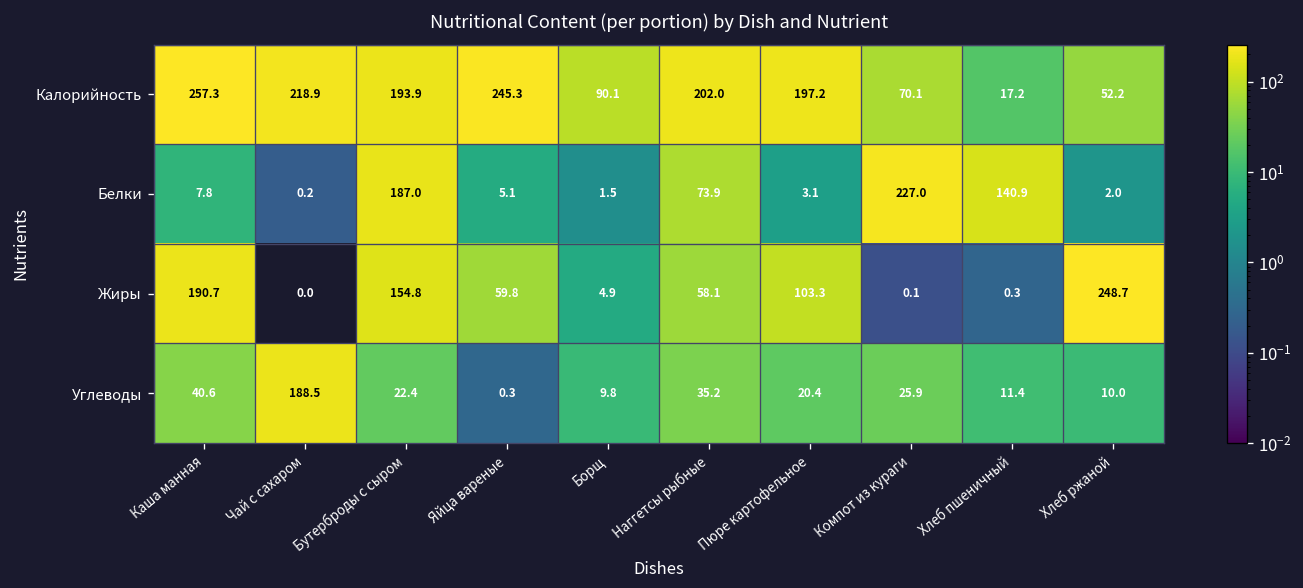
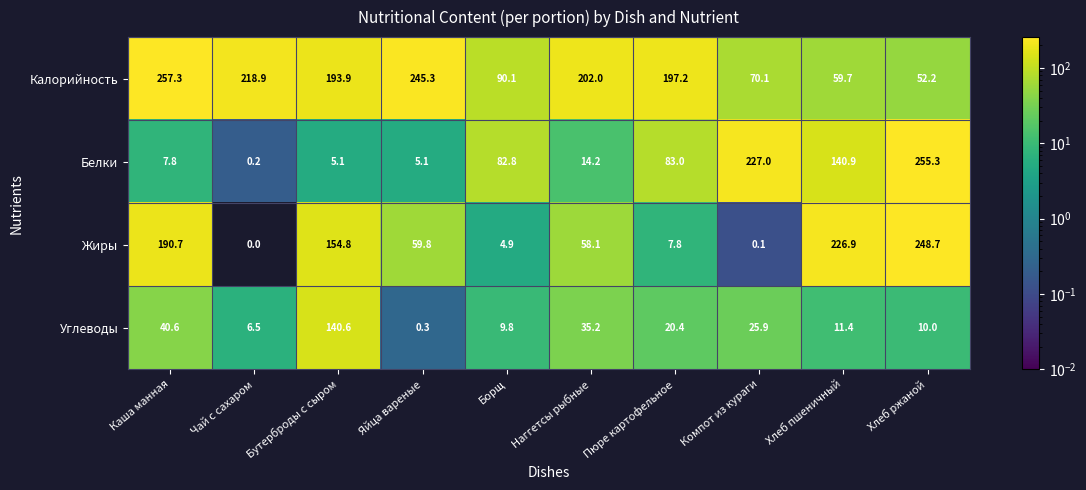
  {
    "Калорийность": {
      "Каша манная": 257.3,
      "Чай с сахаром": 218.9,
      "Бутерброды с сыром": 193.9,
      "Яйца вареные": 245.3,
      "Борщ": 90.1,
      "Наггетсы рыбные": 202.0,
      "Пюре картофельное": 197.2,
      "Компот из кураги": 70.1,
-     "Хлеб пшеничный": 17.2,
+     "Хлеб пшеничный": 59.7,
      "Хлеб ржаной": 52.2
    },
    "Белки": {
      "Каша манная": 7.8,
      "Чай с сахаром": 0.2,
-     "Бутерброды с сыром": 187.0,
+     "Бутерброды с сыром": 5.1,
      "Яйца вареные": 5.1,
-     "Борщ": 1.5,
-     "Наггетсы рыбные": 73.9,
-     "Пюре картофельное": 3.1,
+     "Борщ": 82.8,
+     "Наггетсы рыбные": 14.2,
+     "Пюре картофельное": 83.0,
      "Компот из кураги": 227.0,
      "Хлеб пшеничный": 140.9,
-     "Хлеб ржаной": 2.0
+     "Хлеб ржаной": 255.3
    },
    "Жиры": {
      "Каша манная": 190.7,
      "Чай с сахаром": 0.0,
      "Бутерброды с сыром": 154.8,
      "Яйца вареные": 59.8,
      "Борщ": 4.9,
      "Наггетсы рыбные": 58.1,
-     "Пюре картофельное": 103.3,
+     "Пюре картофельное": 7.8,
      "Компот из кураги": 0.1,
-     "Хлеб пшеничный": 0.3,
+     "Хлеб пшеничный": 226.9,
      "Хлеб ржаной": 248.7
    },
    "Углеводы": {
      "Каша манная": 40.6,
-     "Чай с сахаром": 188.5,
-     "Бутерброды с сыром": 22.4,
+     "Чай с сахаром": 6.5,
+     "Бутерброды с сыром": 140.6,
      "Яйца вареные": 0.3,
      "Борщ": 9.8,
      "Наггетсы рыбные": 35.2,
      "Пюре картофельное": 20.4,
      "Компот из кураги": 25.9,
      "Хлеб пшеничный": 11.4,
      "Хлеб ржаной": 10.0
    }
  }
